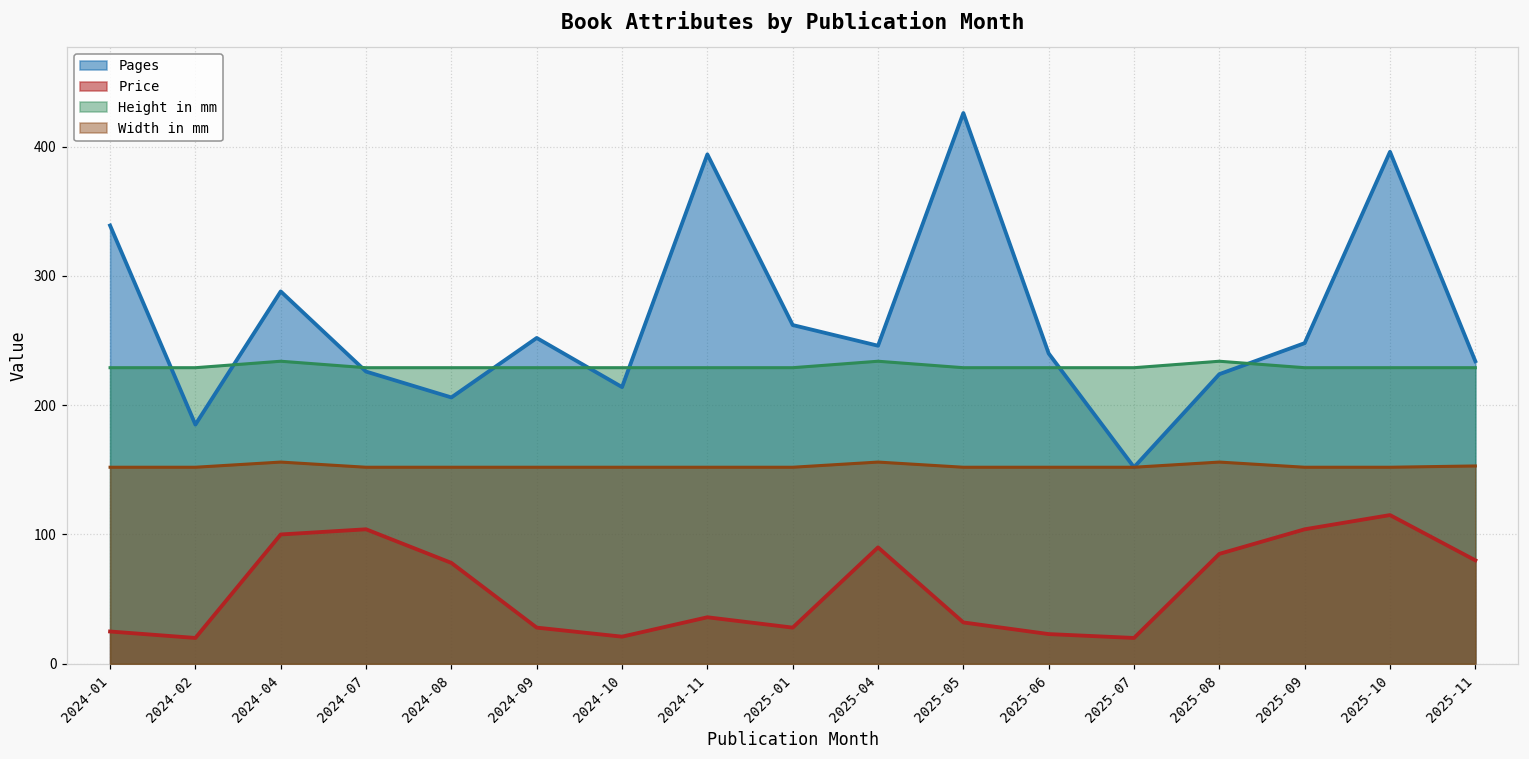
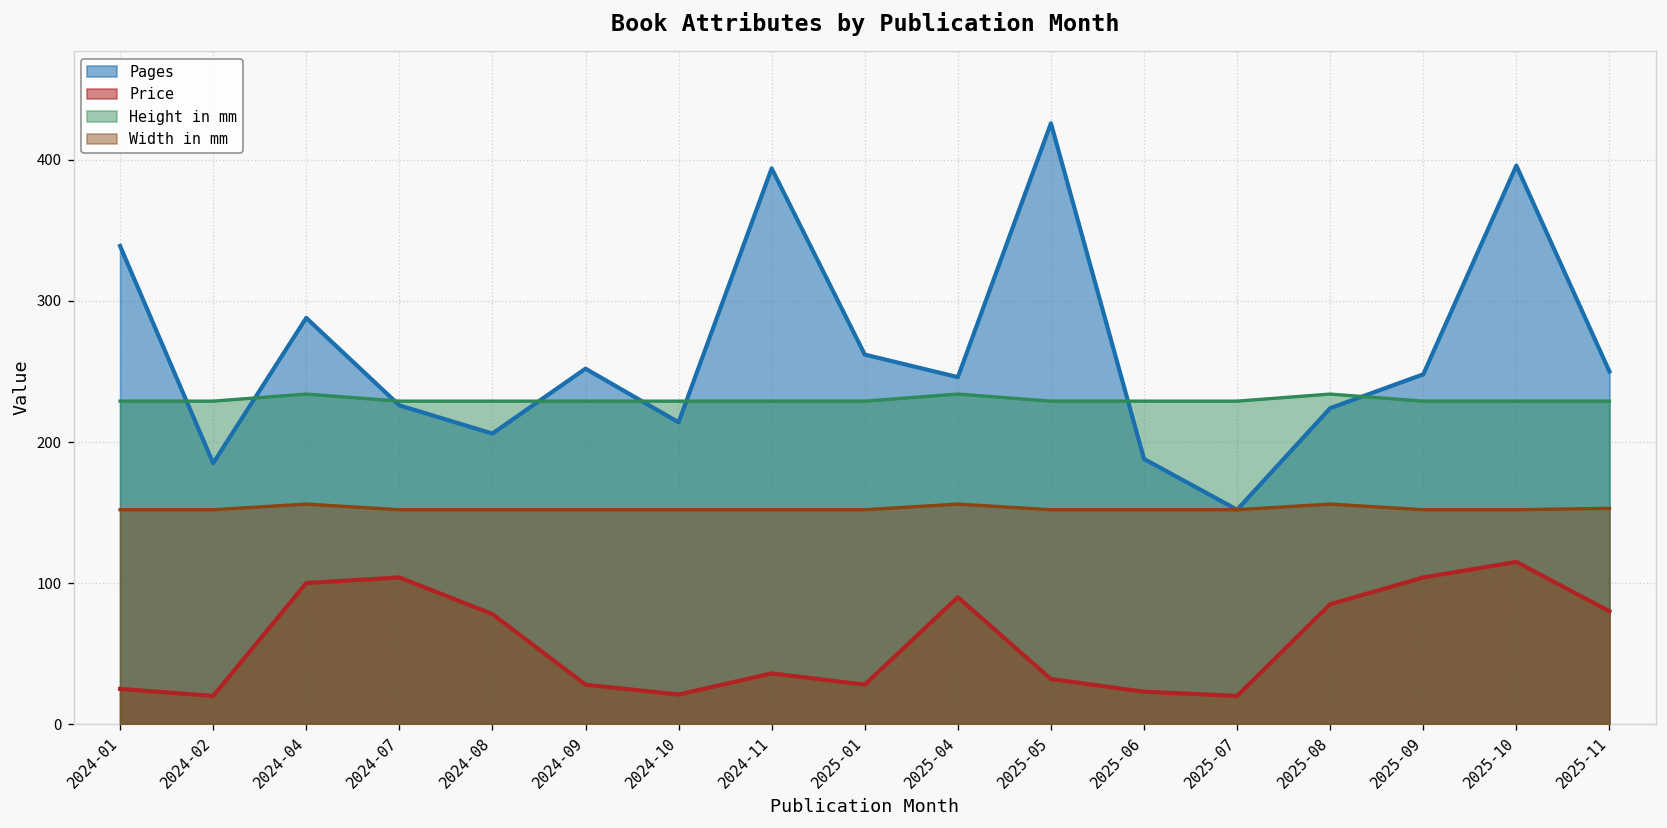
  {
    "Pages": {
      "2024-01": 339,
      "2024-02": 185,
      "2024-04": 288,
      "2024-07": 226,
      "2024-08": 206,
      "2024-09": 252,
      "2024-10": 214,
      "2024-11": 394,
      "2025-01": 262,
      "2025-04": 246,
      "2025-05": 426,
-     "2025-06": 240,
+     "2025-06": 188,
      "2025-08": 224,
      "2025-09": 248,
      "2025-10": 396,
-     "2025-11": 234
+     "2025-11": 250
    },
    "Height in mm": {
      "2024-01": 229,
      "2024-02": 229,
      "2024-04": 234,
      "2024-07": 229,
      "2024-08": 229,
      "2024-09": 229,
      "2024-10": 229,
      "2024-11": 229,
      "2025-01": 229,
      "2025-04": 234,
      "2025-05": 229,
      "2025-06": 229,
      "2025-07": 229,
      "2025-08": 234,
      "2025-09": 229,
      "2025-10": 229,
      "2025-11": 229
    }
  }
